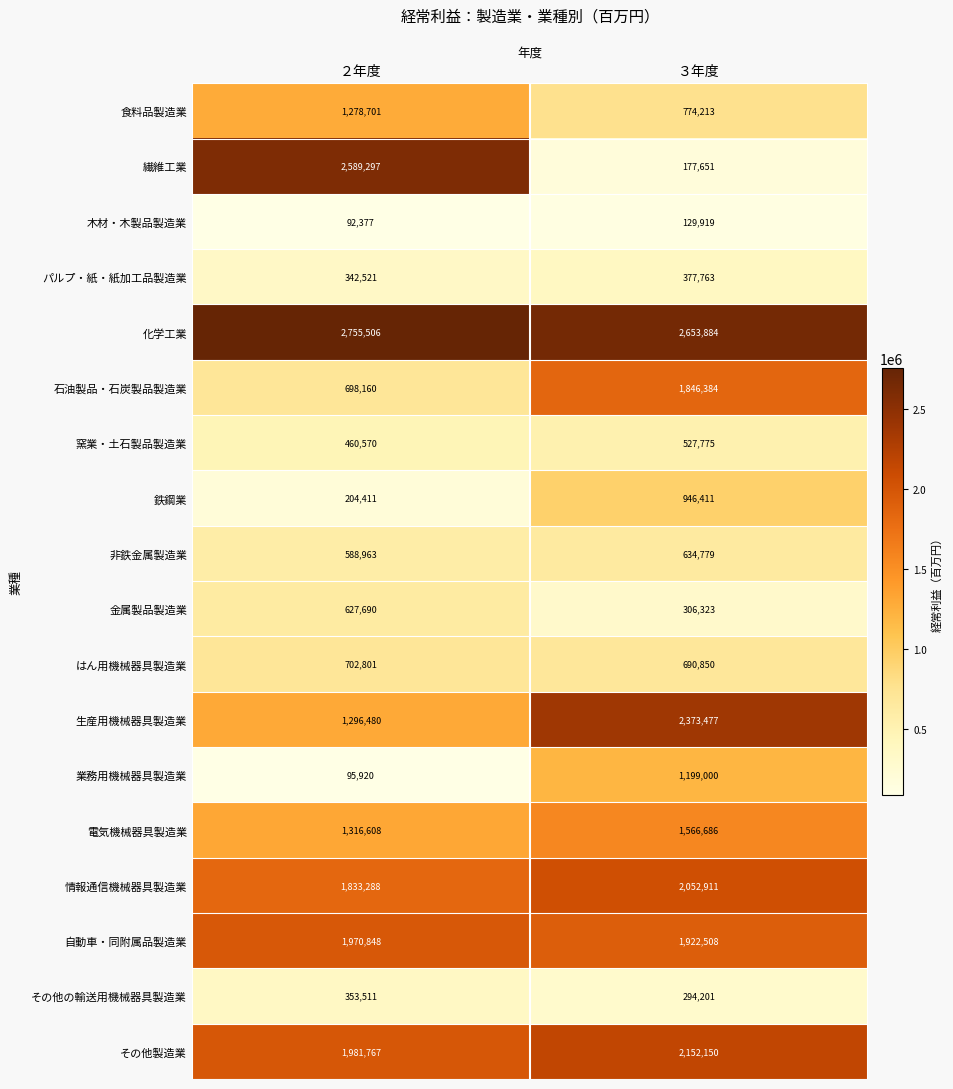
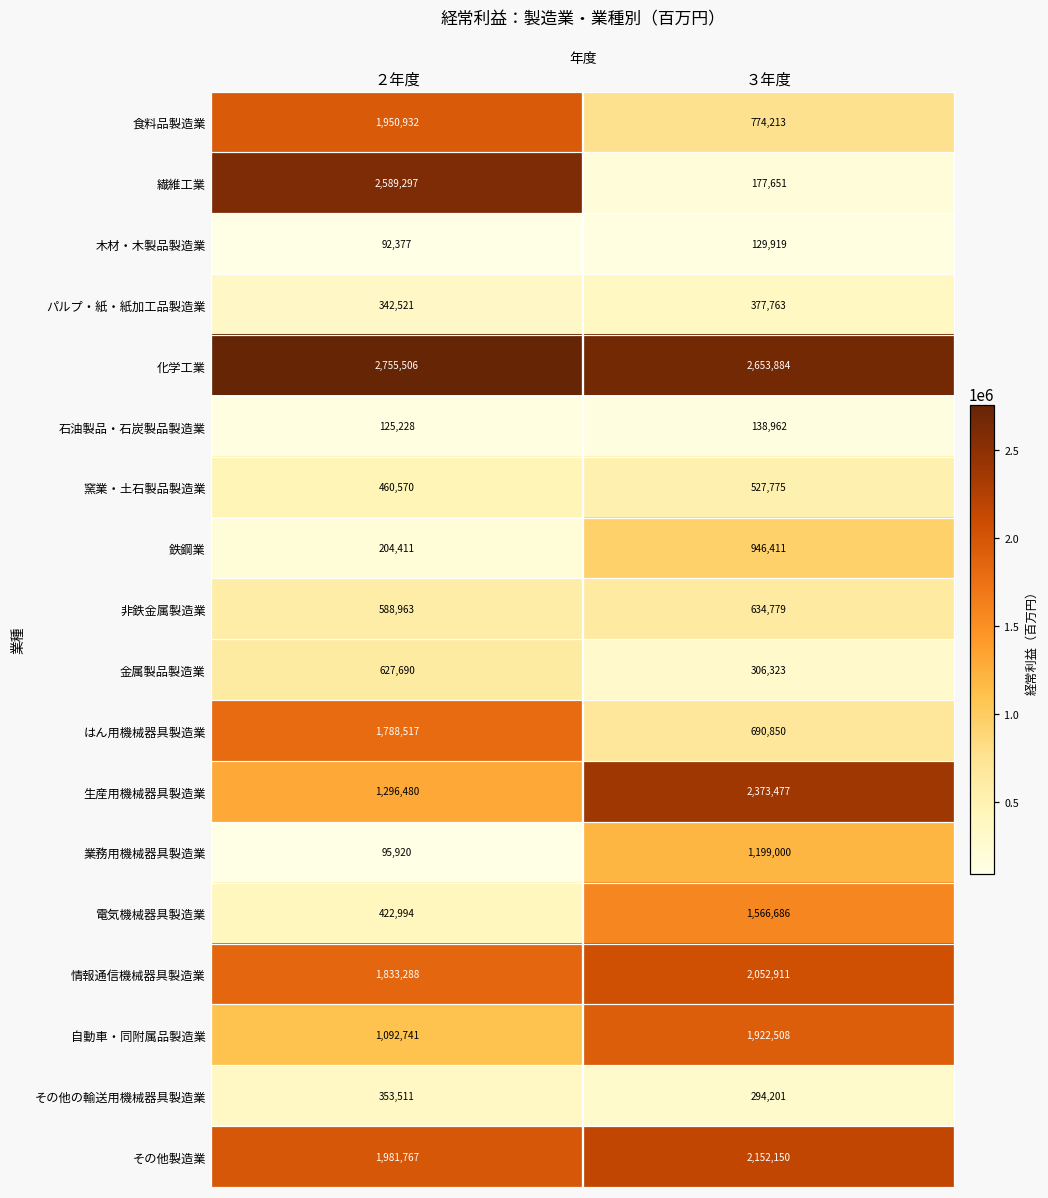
  {
    "食料品製造業": {
-     "２年度": "1,278,701",
+     "２年度": "1,950,932",
      "３年度": "774,213"
    },
    "繊維工業": {
      "２年度": "2,589,297",
      "３年度": "177,651"
    },
    "木材・木製品製造業": {
      "２年度": "92,377",
      "３年度": "129,919"
    },
    "パルプ・紙・紙加工品製造業": {
      "２年度": "342,521",
      "３年度": "377,763"
    },
    "化学工業": {
      "２年度": "2,755,506",
      "３年度": "2,653,884"
    },
    "石油製品・石炭製品製造業": {
-     "２年度": "698,160",
-     "３年度": "1,846,384"
+     "２年度": "125,228",
+     "３年度": "138,962"
    },
    "窯業・土石製品製造業": {
      "２年度": "460,570",
      "３年度": "527,775"
    },
    "鉄鋼業": {
      "２年度": "204,411",
      "３年度": "946,411"
    },
    "非鉄金属製造業": {
      "２年度": "588,963",
      "３年度": "634,779"
    },
    "金属製品製造業": {
      "２年度": "627,690",
      "３年度": "306,323"
    },
    "はん用機械器具製造業": {
-     "２年度": "702,801",
+     "２年度": "1,788,517",
      "３年度": "690,850"
    },
    "生産用機械器具製造業": {
      "２年度": "1,296,480",
      "３年度": "2,373,477"
    },
    "業務用機械器具製造業": {
      "２年度": "95,920",
      "３年度": "1,199,000"
    },
    "電気機械器具製造業": {
-     "２年度": "1,316,608",
+     "２年度": "422,994",
      "３年度": "1,566,686"
    },
    "情報通信機械器具製造業": {
      "２年度": "1,833,288",
      "３年度": "2,052,911"
    },
    "自動車・同附属品製造業": {
-     "２年度": "1,970,848",
+     "２年度": "1,092,741",
      "３年度": "1,922,508"
    },
    "その他の輸送用機械器具製造業": {
      "２年度": "353,511",
      "３年度": "294,201"
    },
    "その他製造業": {
      "２年度": "1,981,767",
      "３年度": "2,152,150"
    }
  }
